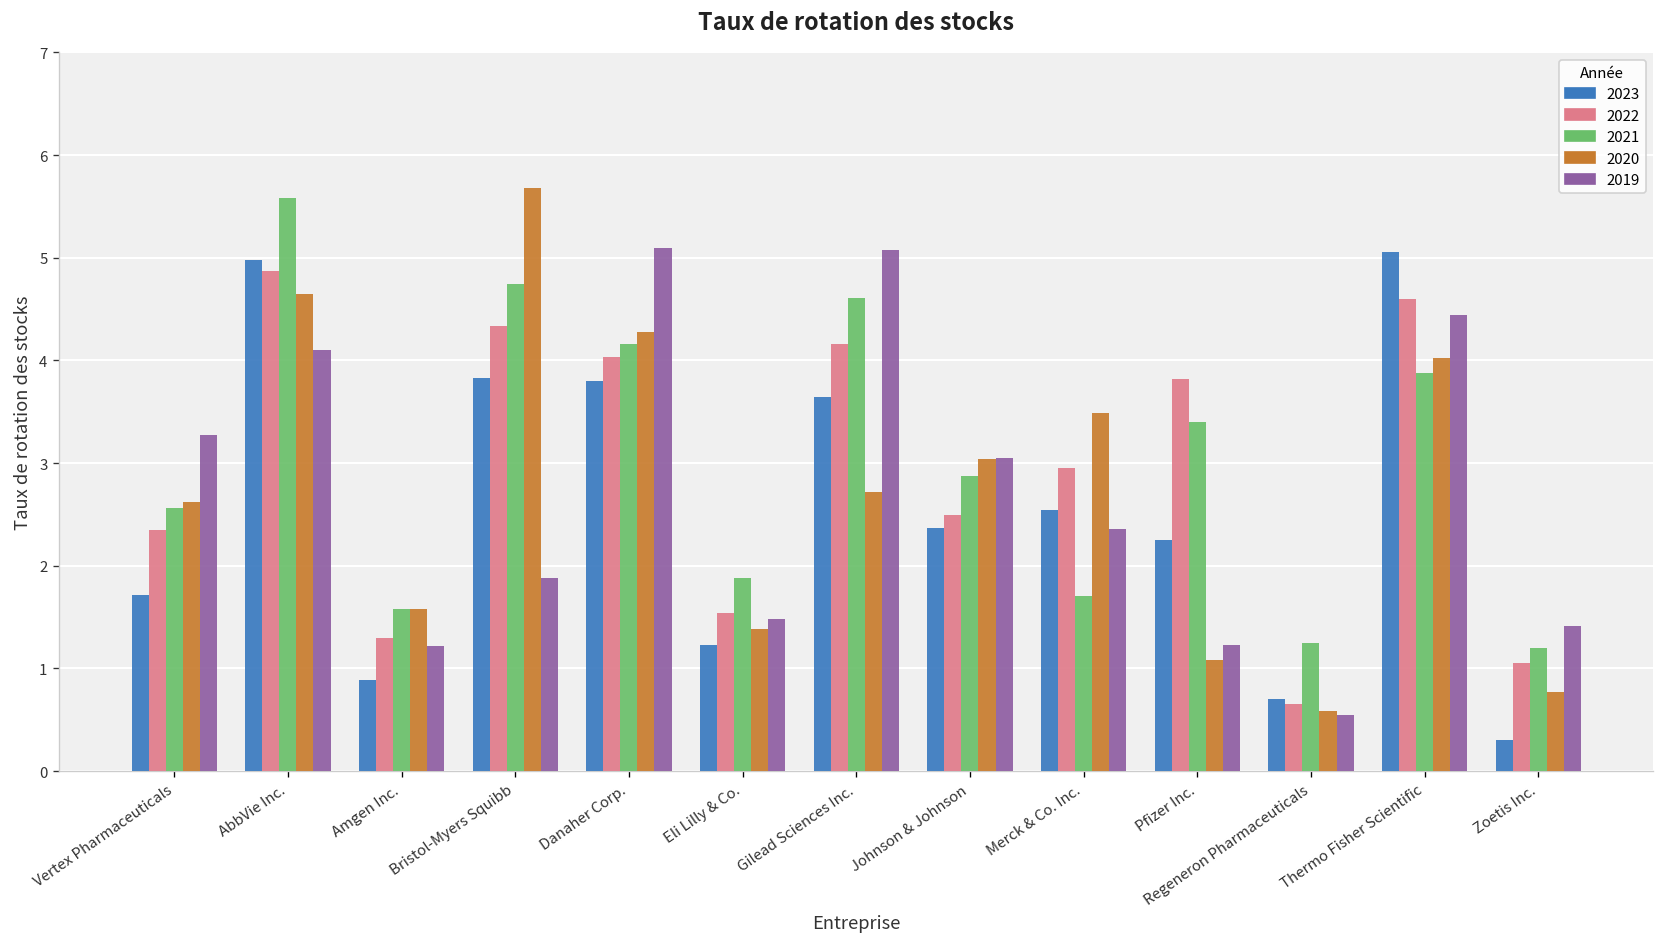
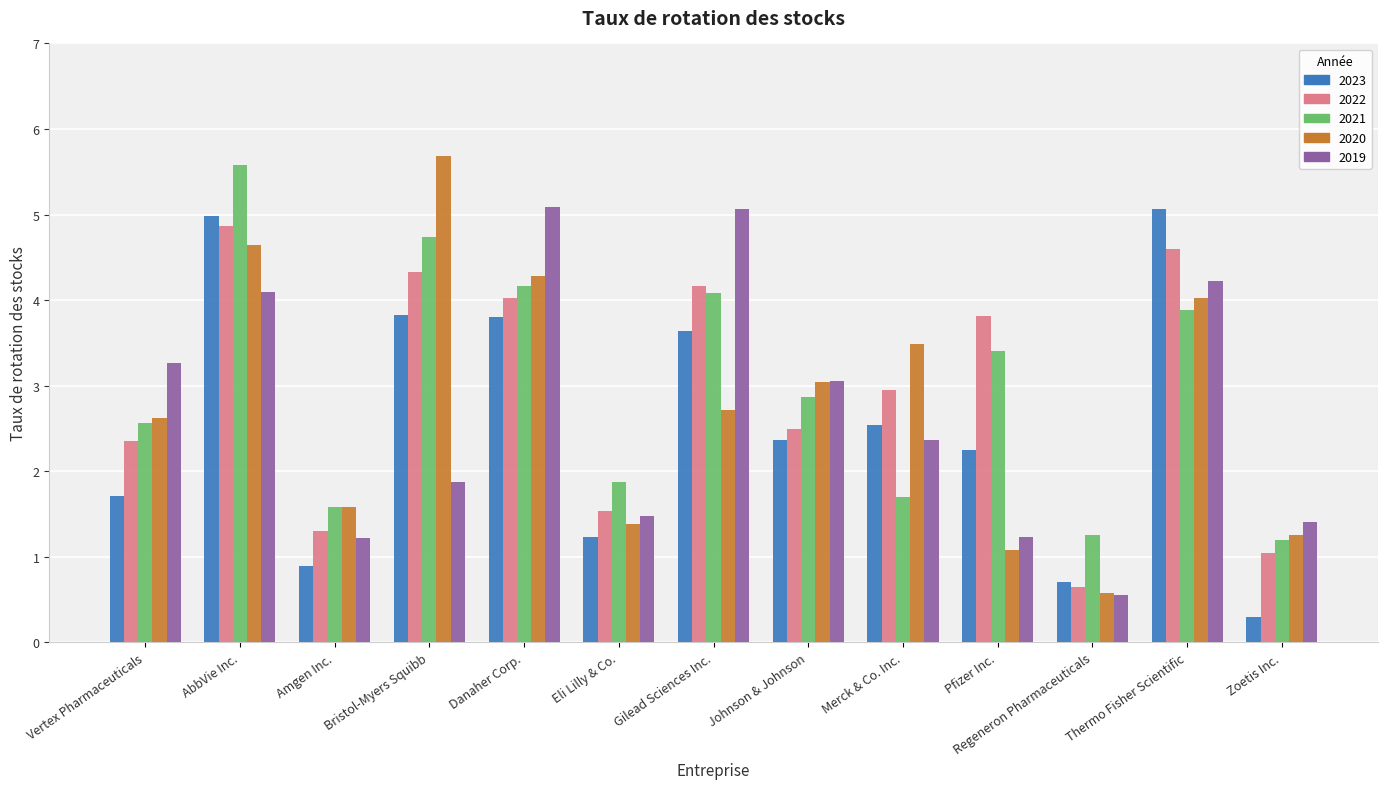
  {
    "2023": {
      "Vertex Pharmaceuticals": 1.7,
      "AbbVie Inc.": 5.0,
      "Amgen Inc.": 0.9,
      "Bristol-Myers Squibb": 3.8,
      "Danaher Corp.": 3.8,
      "Eli Lilly & Co.": 1.2,
      "Gilead Sciences Inc.": 3.6,
      "Johnson & Johnson": 2.4,
      "Merck & Co. Inc.": 2.5,
      "Pfizer Inc.": 2.3,
      "Regeneron Pharmaceuticals": 0.7,
      "Thermo Fisher Scientific": 5.1,
      "Zoetis Inc.": 0.3
    },
    "2022": {
      "Vertex Pharmaceuticals": 2.4,
      "AbbVie Inc.": 4.9,
      "Amgen Inc.": 1.3,
      "Bristol-Myers Squibb": 4.3,
      "Danaher Corp.": 4.0,
      "Eli Lilly & Co.": 1.5,
      "Gilead Sciences Inc.": 4.2,
      "Johnson & Johnson": 2.5,
      "Merck & Co. Inc.": 3.0,
      "Pfizer Inc.": 3.8,
      "Regeneron Pharmaceuticals": 0.7,
      "Thermo Fisher Scientific": 4.6,
      "Zoetis Inc.": 1.1
    },
    "2021": {
      "Vertex Pharmaceuticals": 2.6,
      "AbbVie Inc.": 5.6,
      "Amgen Inc.": 1.6,
      "Bristol-Myers Squibb": 4.7,
      "Danaher Corp.": 4.2,
      "Eli Lilly & Co.": 1.9,
-     "Gilead Sciences Inc.": 4.6,
+     "Gilead Sciences Inc.": 4.1,
      "Johnson & Johnson": 2.9,
      "Merck & Co. Inc.": 1.7,
      "Pfizer Inc.": 3.4,
      "Regeneron Pharmaceuticals": 1.3,
      "Thermo Fisher Scientific": 3.9,
      "Zoetis Inc.": 1.2
    },
    "2020": {
      "Vertex Pharmaceuticals": 2.6,
      "AbbVie Inc.": 4.7,
      "Amgen Inc.": 1.6,
      "Bristol-Myers Squibb": 5.7,
      "Danaher Corp.": 4.3,
      "Eli Lilly & Co.": 1.4,
      "Gilead Sciences Inc.": 2.7,
      "Johnson & Johnson": 3.0,
      "Merck & Co. Inc.": 3.5,
      "Pfizer Inc.": 1.1,
      "Regeneron Pharmaceuticals": 0.6,
      "Thermo Fisher Scientific": 4.0,
-     "Zoetis Inc.": 0.8
+     "Zoetis Inc.": 1.3
    },
    "2019": {
      "Vertex Pharmaceuticals": 3.3,
      "AbbVie Inc.": 4.1,
      "Amgen Inc.": 1.2,
      "Bristol-Myers Squibb": 1.9,
      "Danaher Corp.": 5.1,
      "Eli Lilly & Co.": 1.5,
      "Gilead Sciences Inc.": 5.1,
      "Johnson & Johnson": 3.1,
      "Merck & Co. Inc.": 2.4,
      "Pfizer Inc.": 1.2,
      "Regeneron Pharmaceuticals": 0.6,
-     "Thermo Fisher Scientific": 4.4,
+     "Thermo Fisher Scientific": 4.2,
      "Zoetis Inc.": 1.4
    }
  }
